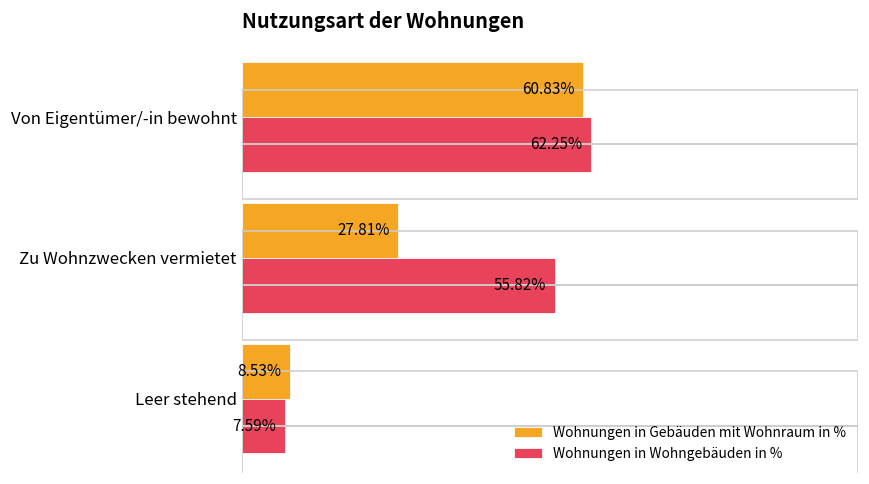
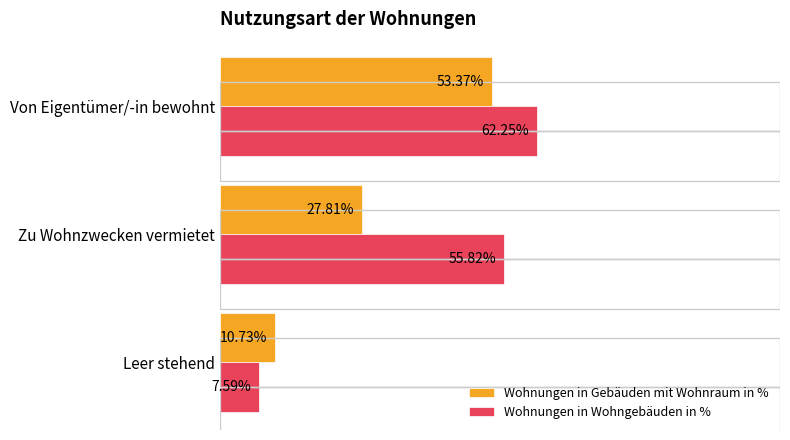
  {
    "Wohnungen in Gebäuden mit Wohnraum in %": {
-     "Von Eigentümer/-in bewohnt": "60.83%",
+     "Von Eigentümer/-in bewohnt": "53.37%",
      "Zu Wohnzwecken vermietet": "27.81%",
-     "Leer stehend": "8.53%"
+     "Leer stehend": "10.73%"
    },
    "Wohnungen in Wohngebäuden in %": {
      "Von Eigentümer/-in bewohnt": "62.25%",
      "Zu Wohnzwecken vermietet": "55.82%",
      "Leer stehend": "7.59%"
    }
  }
